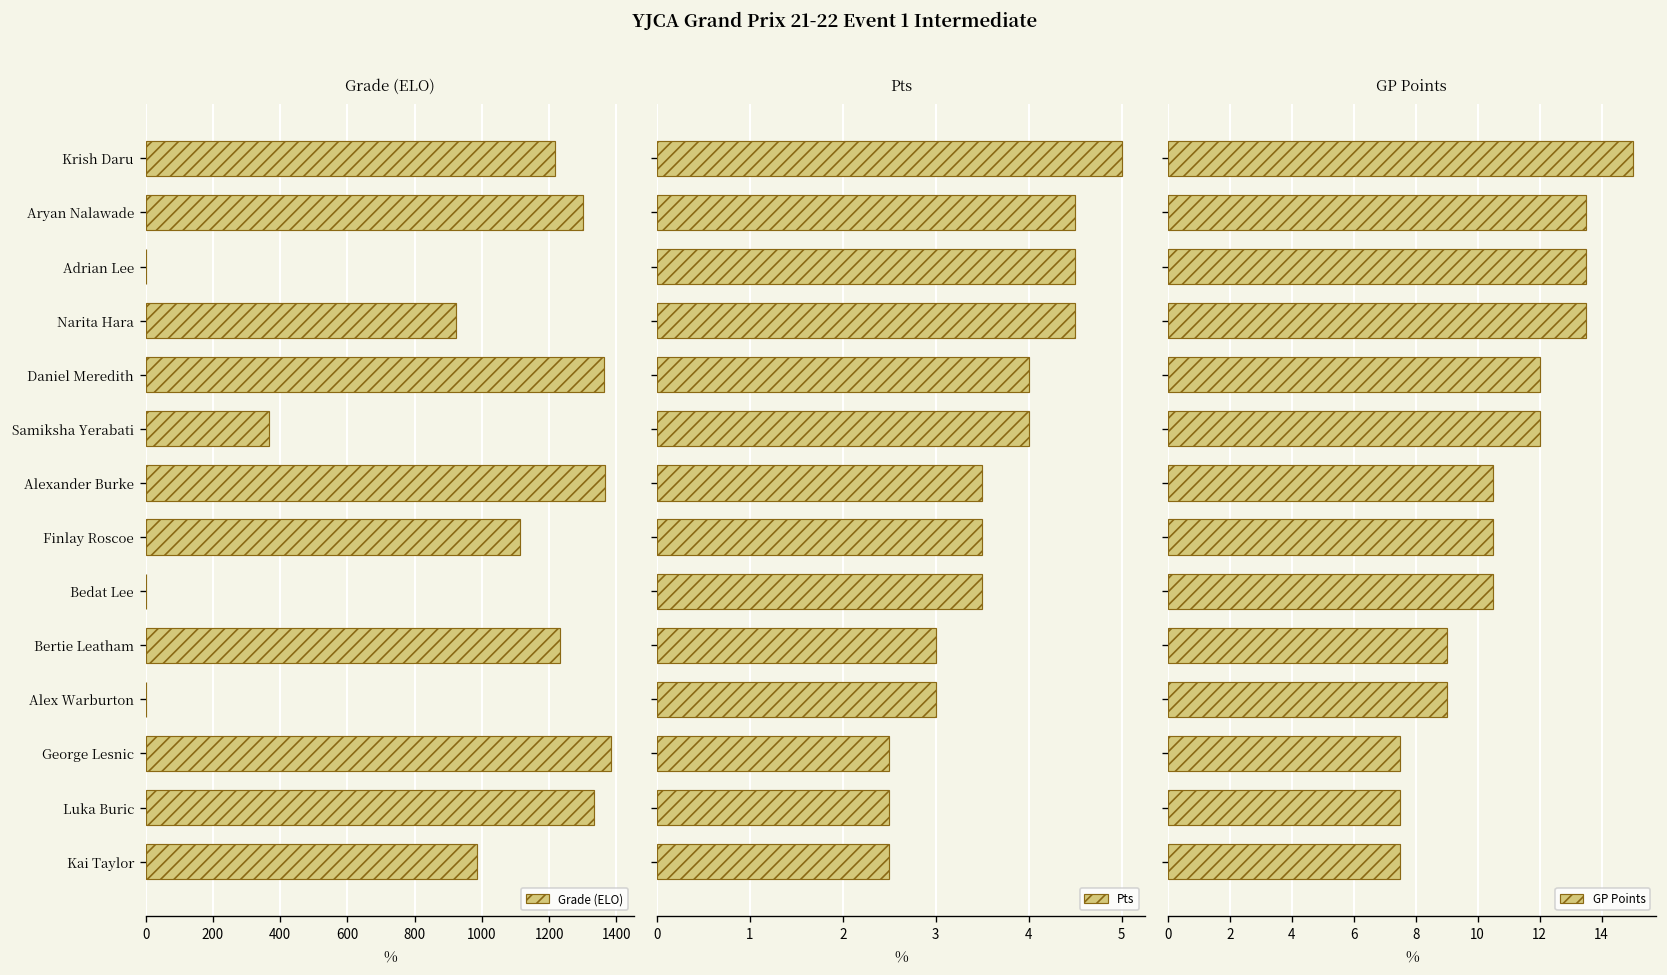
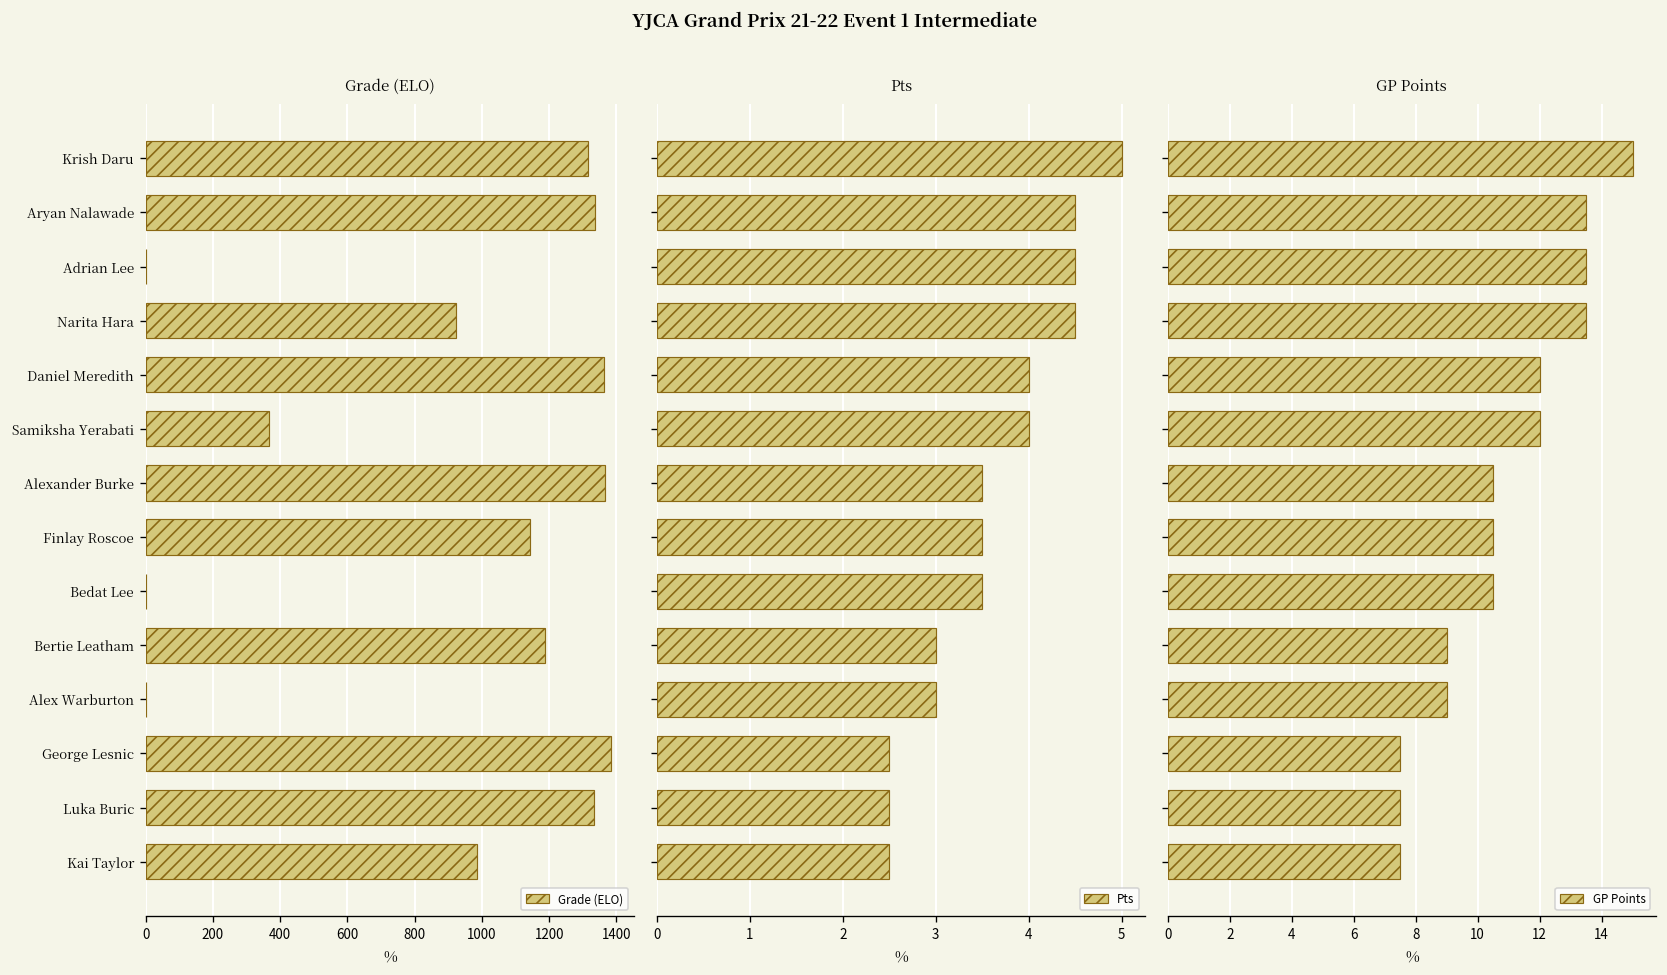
  {
    "Grade (ELO)": {
-     "Krish Daru": 1220,
-     "Aryan Nalawade": 1300,
+     "Krish Daru": 1320,
+     "Aryan Nalawade": 1340,
      "Adrian Lee": 0,
      "Narita Hara": 920,
      "Daniel Meredith": 1360,
      "Samiksha Yerabati": 370,
      "Alexander Burke": 1370,
-     "Finlay Roscoe": 1110,
+     "Finlay Roscoe": 1140,
      "Bedat Lee": 0,
-     "Bertie Leatham": 1230,
+     "Bertie Leatham": 1190,
      "Alex Warburton": 0,
      "George Lesnic": 1380,
      "Luka Buric": 1330,
      "Kai Taylor": 990
    }
  }
